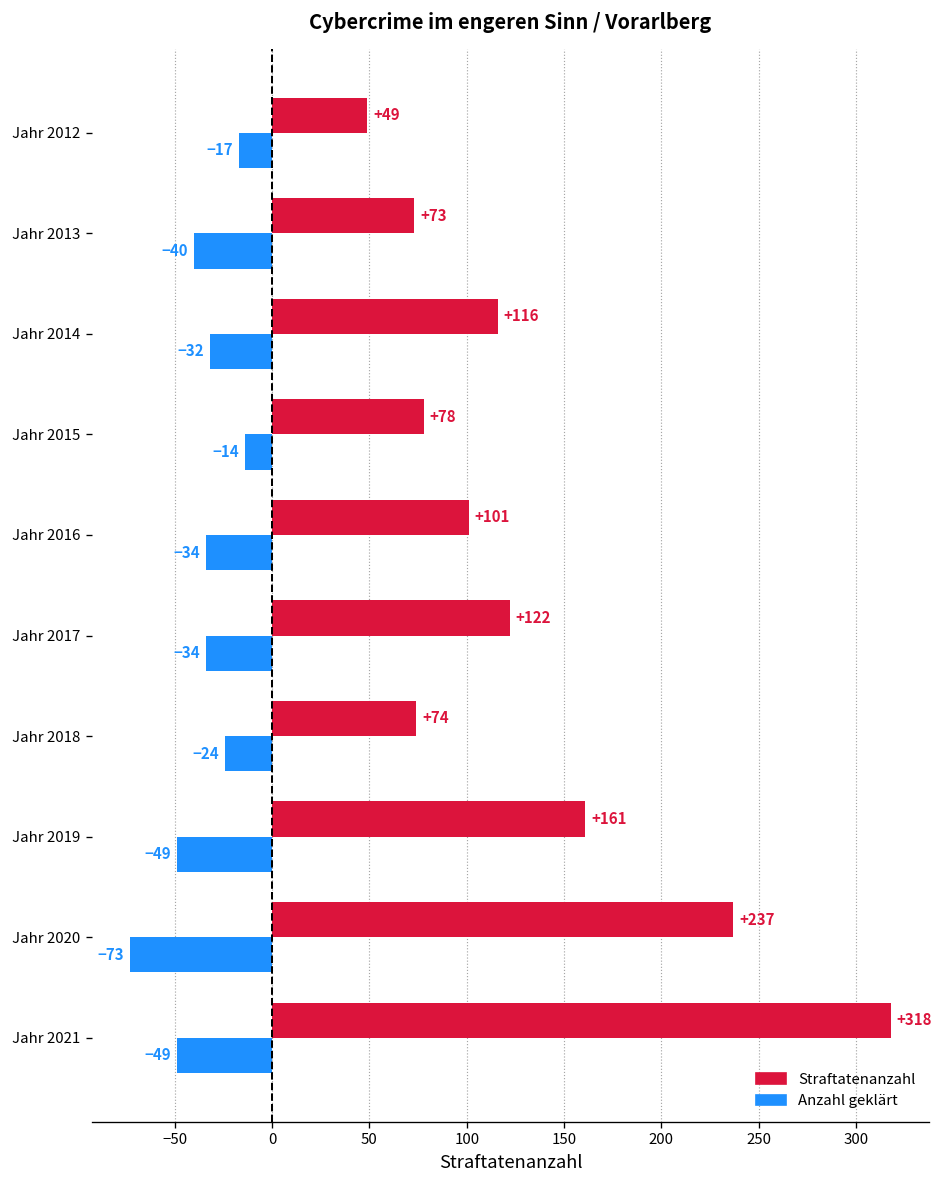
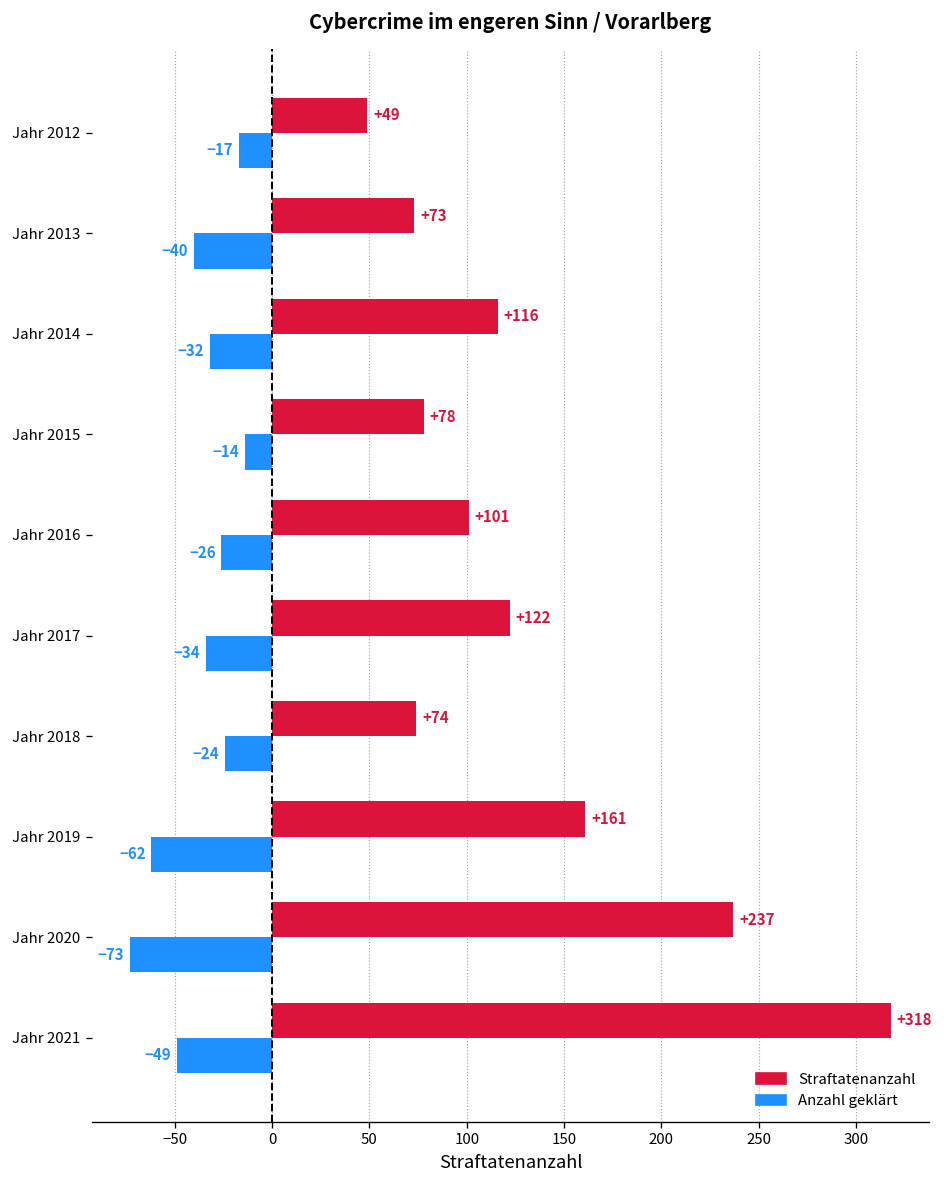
  {
    "Straftatenanzahl": {
      "Jahr 2012": "+49",
      "Jahr 2013": "+73",
      "Jahr 2014": "+116",
      "Jahr 2015": "+78",
      "Jahr 2016": "+101",
      "Jahr 2017": "+122",
      "Jahr 2018": "+74",
      "Jahr 2019": "+161",
      "Jahr 2020": "+237",
      "Jahr 2021": "+318"
    },
    "Anzahl geklärt": {
      "Jahr 2012": "-17",
      "Jahr 2013": "-40",
      "Jahr 2014": "-32",
      "Jahr 2015": "-14",
-     "Jahr 2016": "-34",
+     "Jahr 2016": "-26",
      "Jahr 2017": "-34",
      "Jahr 2018": "-24",
-     "Jahr 2019": "-49",
+     "Jahr 2019": "-62",
      "Jahr 2020": "-73",
      "Jahr 2021": "-49"
    }
  }
